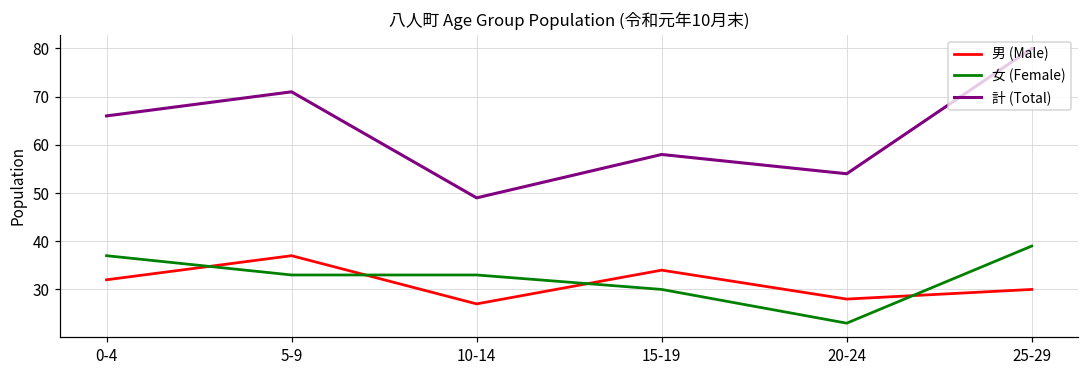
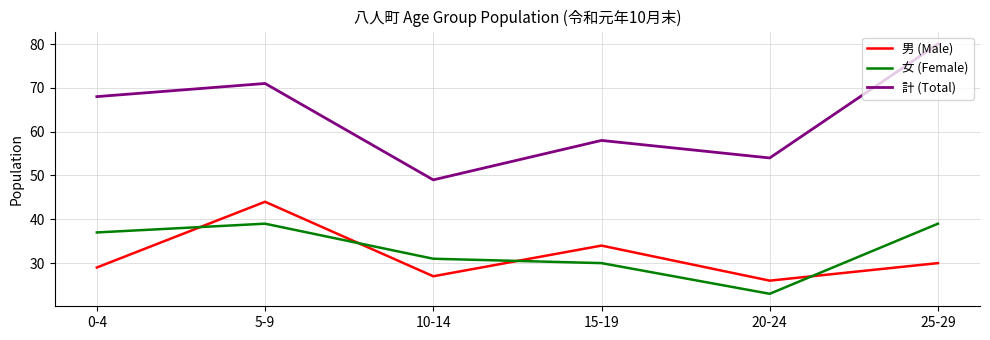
  {
    "男 (Male)": {
-     "0-4": 32,
-     "5-9": 37,
+     "0-4": 29,
+     "5-9": 44,
      "10-14": 27,
      "15-19": 34,
-     "20-24": 28,
+     "20-24": 26,
      "25-29": 30
    },
    "女 (Female)": {
      "0-4": 37,
-     "5-9": 33,
-     "10-14": 33,
+     "5-9": 39,
+     "10-14": 31,
      "15-19": 30,
      "20-24": 23,
      "25-29": 39
    },
    "計 (Total)": {
-     "0-4": 66,
+     "0-4": 68,
      "5-9": 71,
      "10-14": 49,
      "15-19": 58,
      "20-24": 54
    }
  }
